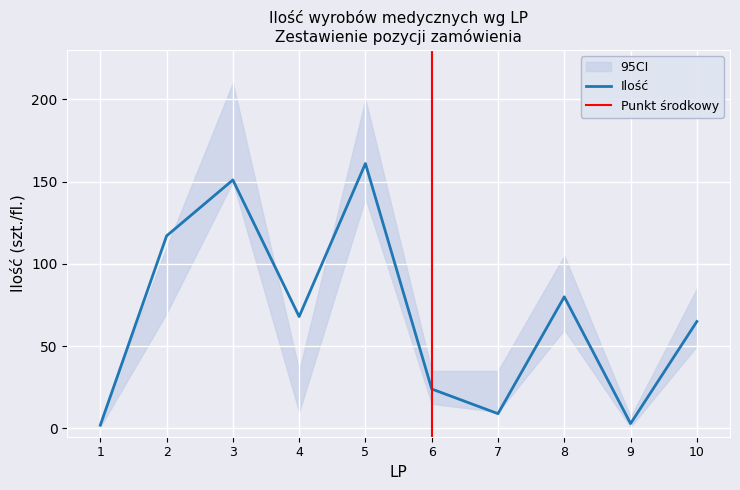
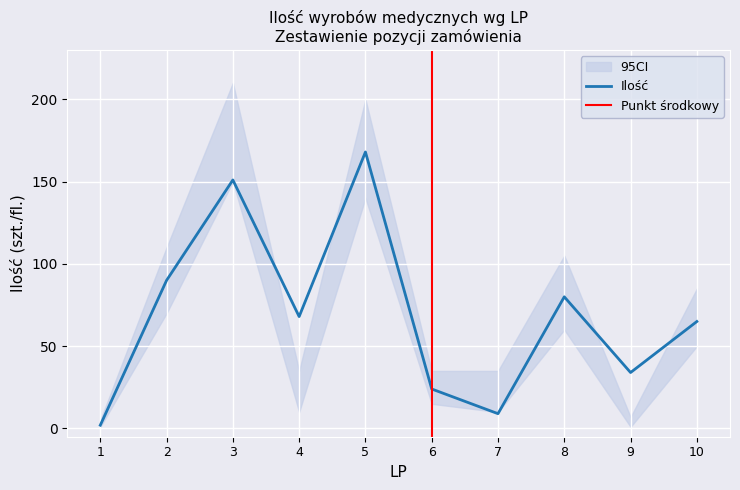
  {
    "Ilość": {
      "1": 2,
-     "2": 117,
+     "2": 90,
      "3": 151,
      "4": 68,
-     "5": 161,
+     "5": 168,
      "6": 24,
      "7": 9,
      "8": 80,
-     "9": 3,
+     "9": 34,
      "10": 65
    }
  }
